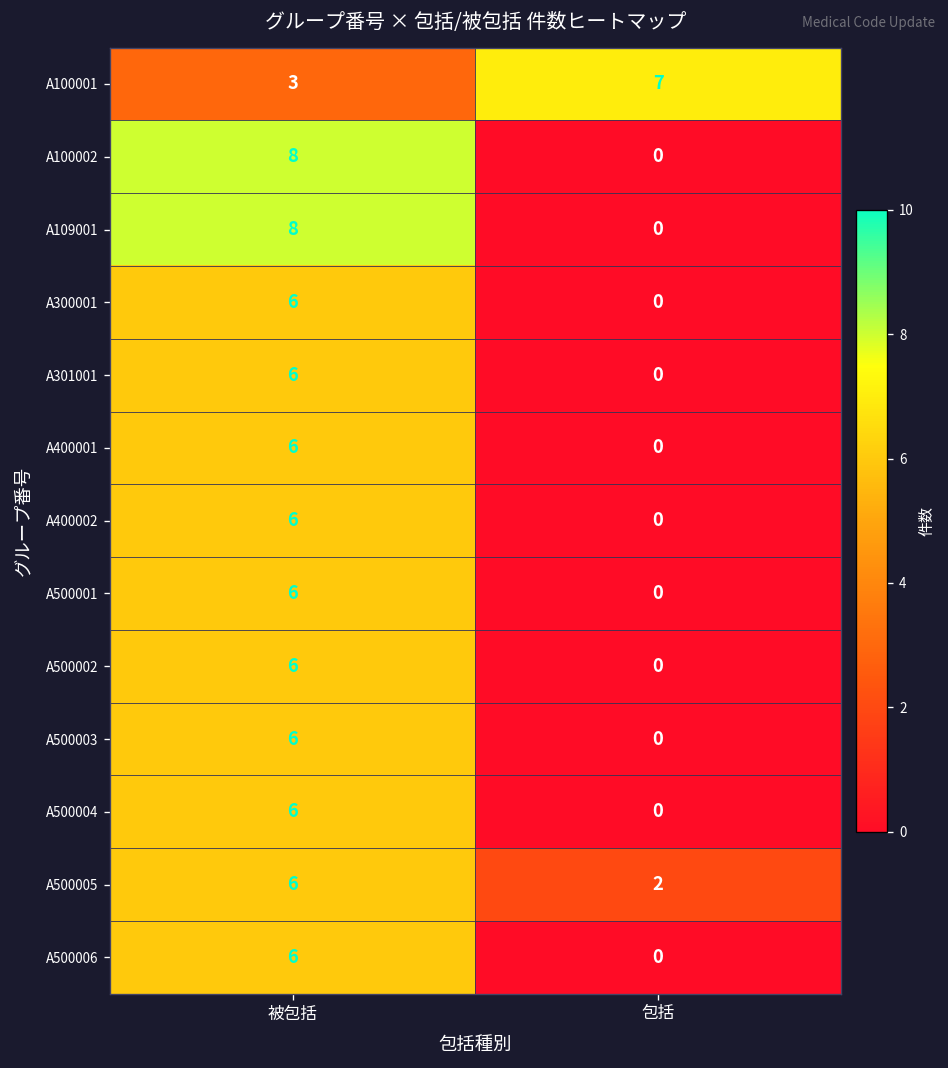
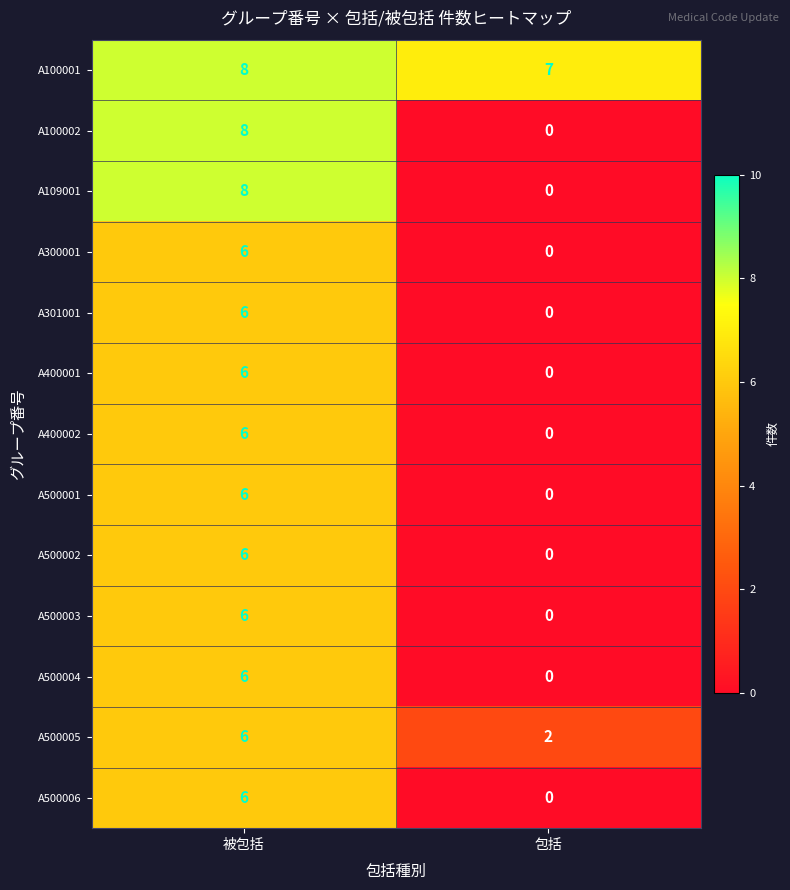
  {
    "A100001": {
-     "被包括": 3,
+     "被包括": 8,
      "包括": 7
    },
    "A100002": {
      "被包括": 8,
      "包括": 0
    },
    "A109001": {
      "被包括": 8,
      "包括": 0
    },
    "A300001": {
      "被包括": 6,
      "包括": 0
    },
    "A301001": {
      "被包括": 6,
      "包括": 0
    },
    "A400001": {
      "被包括": 6,
      "包括": 0
    },
    "A400002": {
      "被包括": 6,
      "包括": 0
    },
    "A500001": {
      "被包括": 6,
      "包括": 0
    },
    "A500002": {
      "被包括": 6,
      "包括": 0
    },
    "A500003": {
      "被包括": 6,
      "包括": 0
    },
    "A500004": {
      "被包括": 6,
      "包括": 0
    },
    "A500005": {
      "被包括": 6,
      "包括": 2
    },
    "A500006": {
      "被包括": 6,
      "包括": 0
    }
  }
